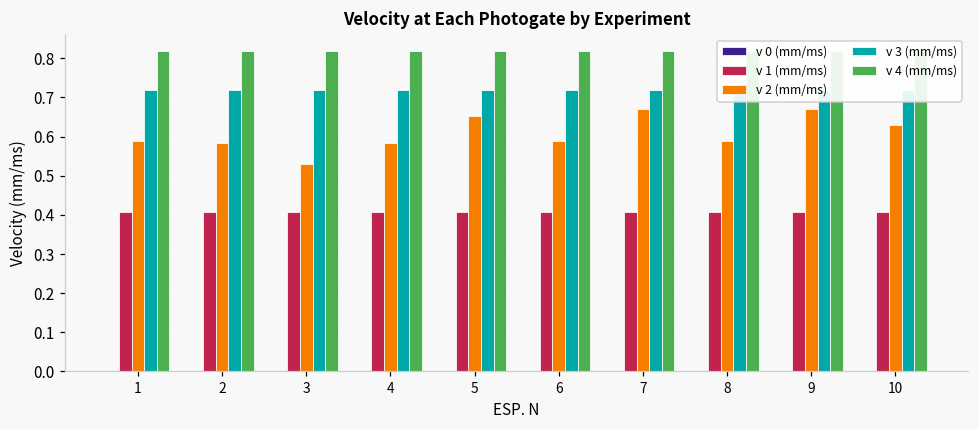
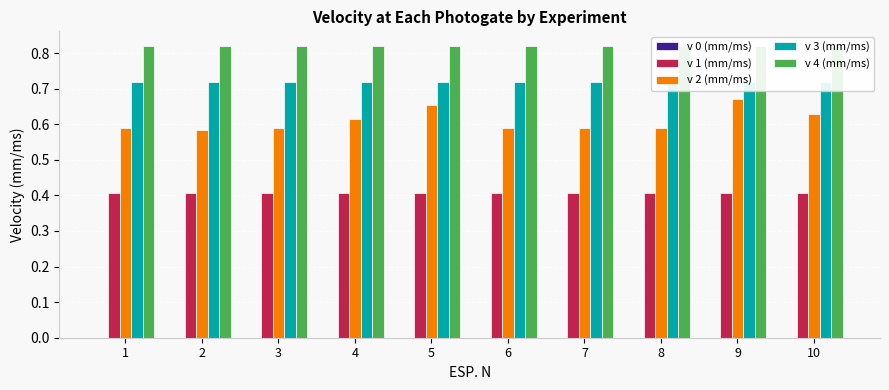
  {
    "v 0 (mm/ms)": {
      "1": 0.00,
      "2": 0.00,
      "3": 0.00,
      "4": 0.00,
      "5": 0.00,
      "6": 0.00,
      "7": 0.00,
      "8": 0.00,
      "9": 0.00,
      "10": 0.00
    },
    "v 1 (mm/ms)": {
      "1": 0.41,
      "2": 0.41,
      "3": 0.41,
      "4": 0.41,
      "5": 0.41,
      "6": 0.41,
      "7": 0.41,
      "8": 0.41,
      "9": 0.41,
      "10": 0.41
    },
    "v 2 (mm/ms)": {
      "1": 0.59,
      "2": 0.58,
-     "3": 0.53,
-     "4": 0.58,
+     "3": 0.59,
+     "4": 0.62,
      "5": 0.65,
      "6": 0.59,
-     "7": 0.67,
+     "7": 0.59,
      "8": 0.59,
      "9": 0.67,
      "10": 0.63
    },
    "v 3 (mm/ms)": {
      "1": 0.72,
      "2": 0.72,
      "3": 0.72,
      "4": 0.72,
      "5": 0.72,
      "6": 0.72,
      "7": 0.72
    },
    "v 4 (mm/ms)": {
      "1": 0.82,
      "2": 0.82,
      "3": 0.82,
      "4": 0.82,
      "5": 0.82,
      "6": 0.82,
      "7": 0.82
    }
  }
